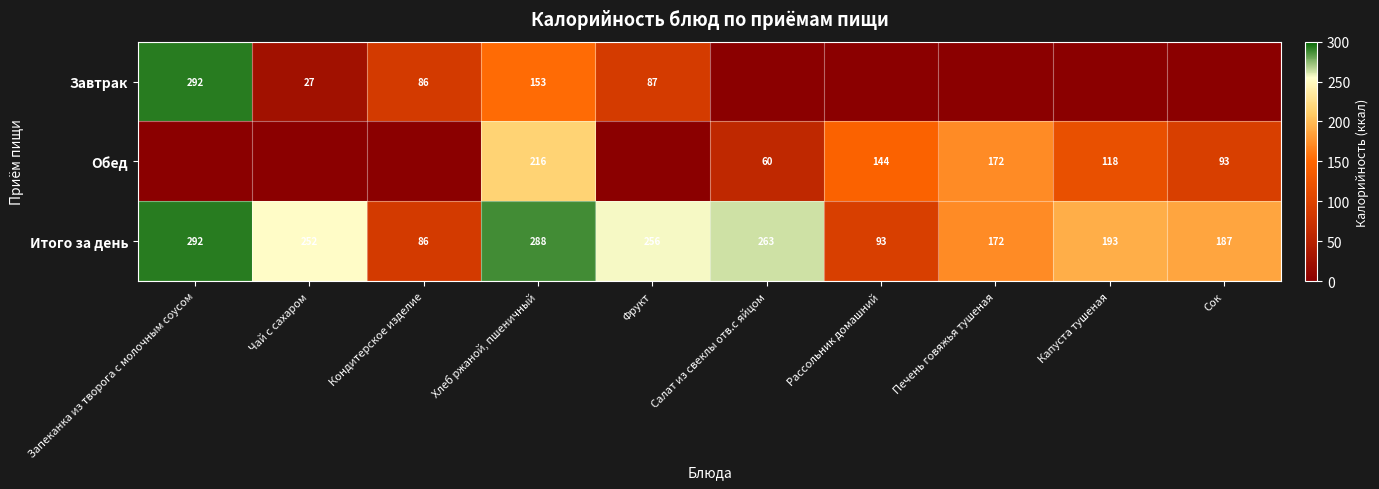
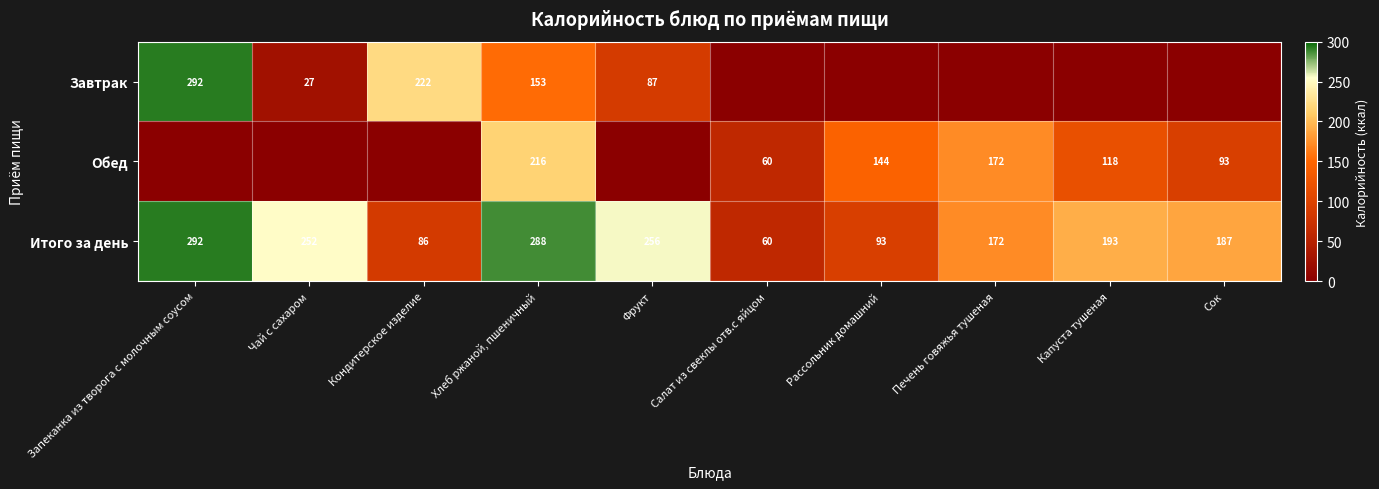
  {
    "Завтрак": {
      "Запеканка из творога с молочным соусом": 292,
      "Чай с сахаром": 27,
-     "Кондитерское изделие": 86,
+     "Кондитерское изделие": 222,
      "Хлеб ржаной, пшеничный": 153,
      "Фрукт": 87
    },
    "Обед": {
      "Хлеб ржаной, пшеничный": 216,
      "Салат из свеклы отв.с яйцом": 60,
      "Рассольник домашний": 144,
      "Печень говяжья тушеная": 172,
      "Капуста тушеная": 118,
      "Сок": 93
    },
    "Итого за день": {
      "Запеканка из творога с молочным соусом": 292,
      "Чай с сахаром": 252,
      "Кондитерское изделие": 86,
      "Хлеб ржаной, пшеничный": 288,
      "Фрукт": 256,
-     "Салат из свеклы отв.с яйцом": 263,
+     "Салат из свеклы отв.с яйцом": 60,
      "Рассольник домашний": 93,
      "Печень говяжья тушеная": 172,
      "Капуста тушеная": 193,
      "Сок": 187
    }
  }
